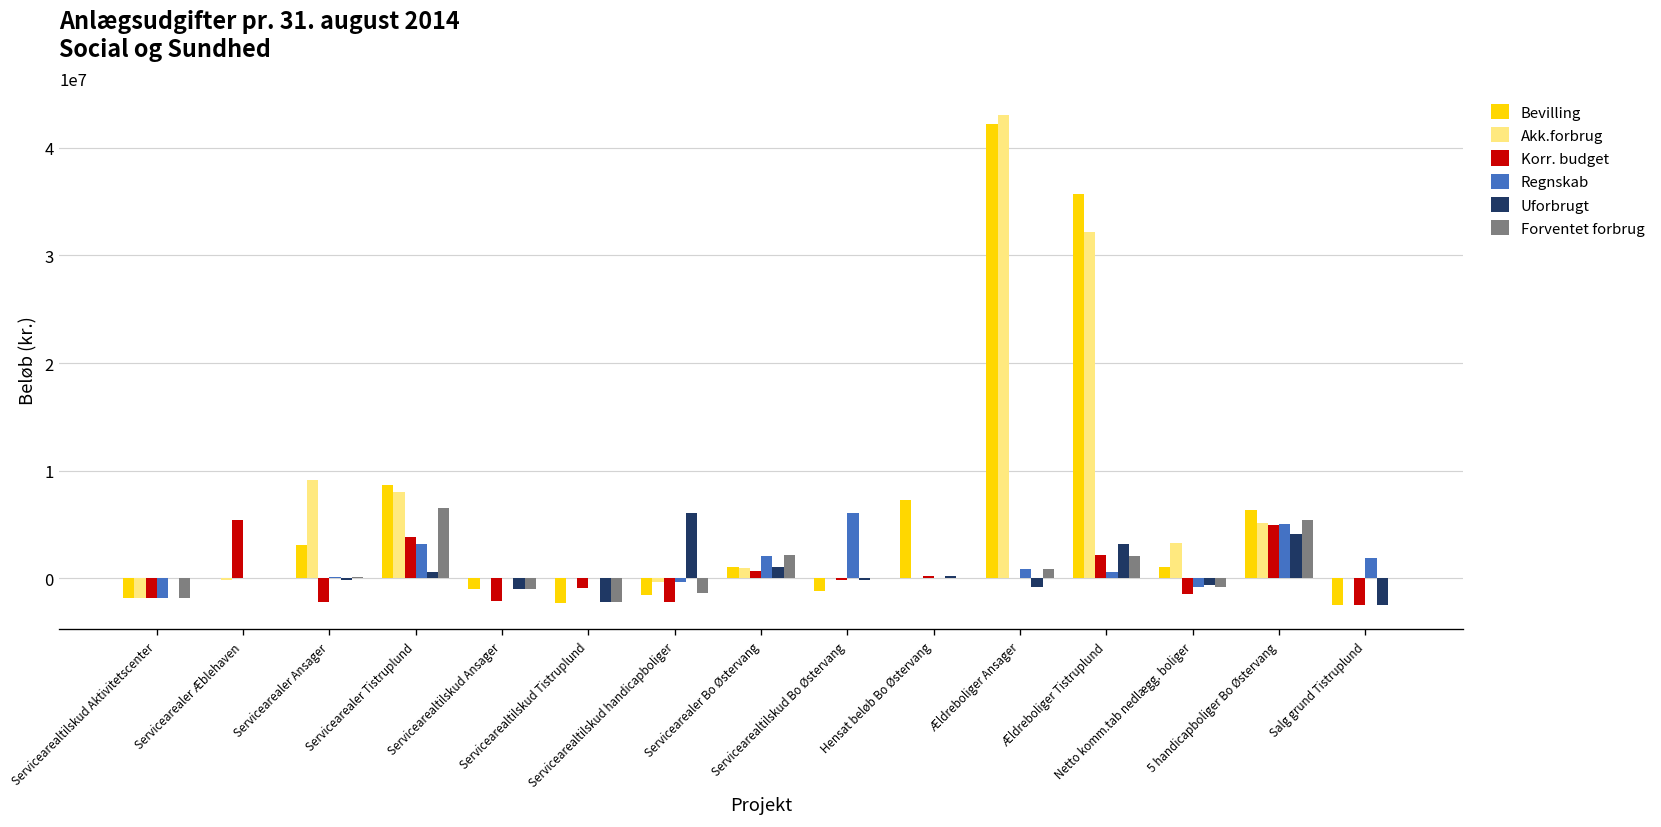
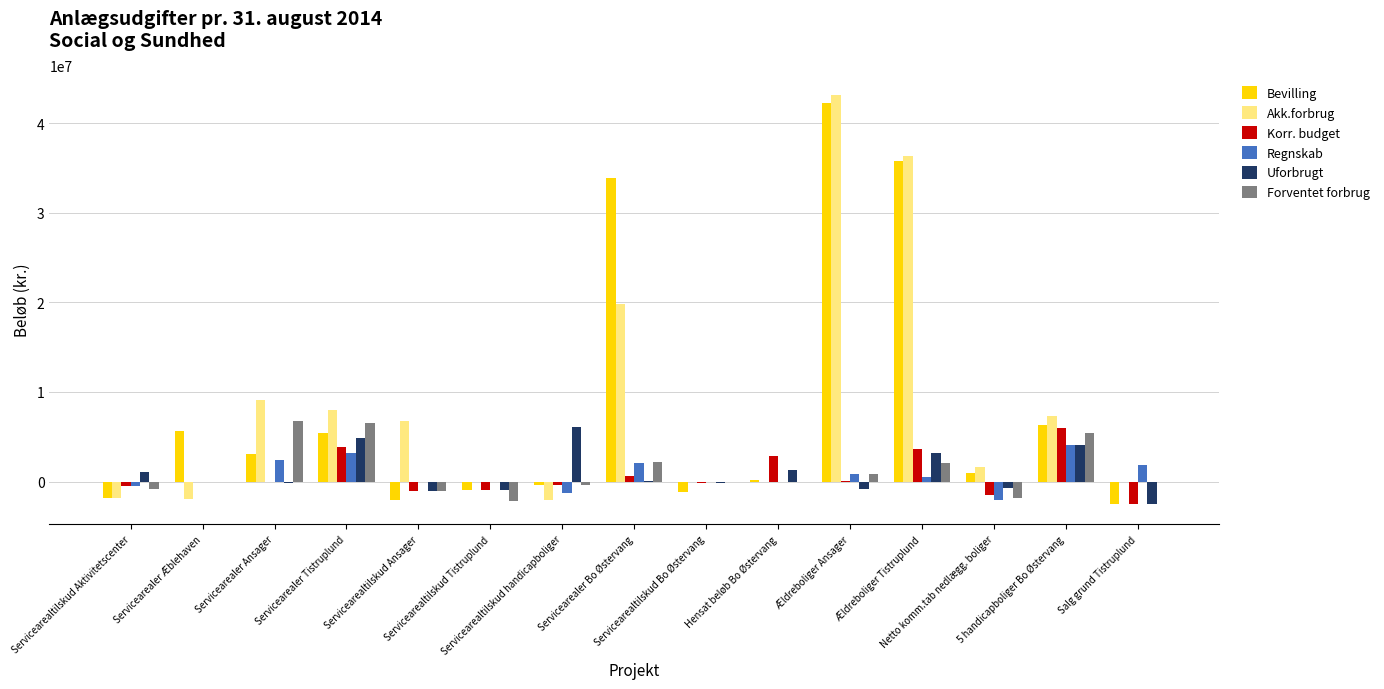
  {
    "Bevilling": {
      "Servicearealtilskud Aktivitetscenter": -2000000,
-     "Servicearealer Æblehaven": 0,
+     "Servicearealer Æblehaven": 6000000,
      "Servicearealer Ansager": 3000000,
-     "Servicearealer Tistruplund": 9000000,
-     "Servicearealtilskud Ansager": -1000000,
-     "Servicearealtilskud Tistruplund": -2000000,
-     "Servicearealtilskud handicapboliger": -2000000,
-     "Servicearealer Bo Østervang": 1000000,
+     "Servicearealer Tistruplund": 5000000,
+     "Servicearealtilskud Ansager": -2000000,
+     "Servicearealtilskud Tistruplund": -1000000,
+     "Servicearealtilskud handicapboliger": 0,
+     "Servicearealer Bo Østervang": 34000000,
      "Servicearealtilskud Bo Østervang": -1000000,
-     "Hensat beløb Bo Østervang": 7000000,
+     "Hensat beløb Bo Østervang": 0,
      "Ældreboliger Ansager": 42000000,
      "Ældreboliger Tistruplund": 36000000,
      "Netto komm.tab nedlægg. boliger": 1000000,
      "5 handicapboliger Bo Østervang": 6000000,
      "Salg grund Tistruplund": -2000000
    },
    "Akk.forbrug": {
      "Servicearealtilskud Aktivitetscenter": -2000000,
-     "Servicearealer Æblehaven": 0,
+     "Servicearealer Æblehaven": -2000000,
      "Servicearealer Ansager": 9000000,
      "Servicearealer Tistruplund": 8000000,
-     "Servicearealtilskud Ansager": 0,
+     "Servicearealtilskud Ansager": 7000000,
      "Servicearealtilskud Tistruplund": 0,
-     "Servicearealtilskud handicapboliger": 0,
-     "Servicearealer Bo Østervang": 1000000,
+     "Servicearealtilskud handicapboliger": -2000000,
+     "Servicearealer Bo Østervang": 20000000,
      "Servicearealtilskud Bo Østervang": 0,
      "Hensat beløb Bo Østervang": 0,
      "Ældreboliger Ansager": 43000000,
-     "Ældreboliger Tistruplund": 32000000,
-     "Netto komm.tab nedlægg. boliger": 3000000,
-     "5 handicapboliger Bo Østervang": 5000000,
+     "Ældreboliger Tistruplund": 36000000,
+     "Netto komm.tab nedlægg. boliger": 2000000,
+     "5 handicapboliger Bo Østervang": 7000000,
      "Salg grund Tistruplund": 0
    },
    "Korr. budget": {
-     "Servicearealtilskud Aktivitetscenter": -2000000,
-     "Servicearealer Æblehaven": 5000000,
-     "Servicearealer Ansager": -2000000,
+     "Servicearealtilskud Aktivitetscenter": 0,
+     "Servicearealer Æblehaven": 0,
+     "Servicearealer Ansager": 0,
      "Servicearealer Tistruplund": 4000000,
-     "Servicearealtilskud Ansager": -2000000,
+     "Servicearealtilskud Ansager": -1000000,
      "Servicearealtilskud Tistruplund": -1000000,
-     "Servicearealtilskud handicapboliger": -2000000,
+     "Servicearealtilskud handicapboliger": 0,
      "Servicearealer Bo Østervang": 1000000,
-     "Hensat beløb Bo Østervang": 0,
-     "Ældreboliger Tistruplund": 2000000,
+     "Hensat beløb Bo Østervang": 3000000,
+     "Ældreboliger Tistruplund": 4000000,
      "Netto komm.tab nedlægg. boliger": -2000000,
-     "5 handicapboliger Bo Østervang": 5000000,
+     "5 handicapboliger Bo Østervang": 6000000,
      "Salg grund Tistruplund": -2000000
    },
    "Regnskab": {
-     "Servicearealtilskud Aktivitetscenter": -2000000,
-     "Servicearealer Ansager": 0,
+     "Servicearealtilskud Aktivitetscenter": 0,
+     "Servicearealer Ansager": 2000000,
      "Servicearealer Tistruplund": 3000000,
      "Servicearealtilskud Ansager": 0,
      "Servicearealtilskud Tistruplund": 0,
-     "Servicearealtilskud handicapboliger": 0,
+     "Servicearealtilskud handicapboliger": -1000000,
      "Servicearealer Bo Østervang": 2000000,
-     "Servicearealtilskud Bo Østervang": 6000000,
+     "Servicearealtilskud Bo Østervang": 0,
      "Hensat beløb Bo Østervang": 0,
      "Ældreboliger Ansager": 1000000,
      "Ældreboliger Tistruplund": 1000000,
-     "Netto komm.tab nedlægg. boliger": -1000000,
-     "5 handicapboliger Bo Østervang": 5000000,
+     "Netto komm.tab nedlægg. boliger": -2000000,
+     "5 handicapboliger Bo Østervang": 4000000,
      "Salg grund Tistruplund": 2000000
    },
    "Uforbrugt": {
-     "Servicearealtilskud Aktivitetscenter": 0,
-     "Servicearealer Tistruplund": 1000000,
+     "Servicearealtilskud Aktivitetscenter": 1000000,
+     "Servicearealer Tistruplund": 5000000,
      "Servicearealtilskud Ansager": -1000000,
-     "Servicearealtilskud Tistruplund": -2000000,
+     "Servicearealtilskud Tistruplund": -1000000,
      "Servicearealtilskud handicapboliger": 6000000,
-     "Servicearealer Bo Østervang": 1000000,
-     "Hensat beløb Bo Østervang": 0,
+     "Servicearealer Bo Østervang": 0,
+     "Hensat beløb Bo Østervang": 1000000,
      "Ældreboliger Ansager": -1000000,
      "Ældreboliger Tistruplund": 3000000,
      "Netto komm.tab nedlægg. boliger": -1000000,
      "5 handicapboliger Bo Østervang": 4000000,
      "Salg grund Tistruplund": -2000000
    },
    "Forventet forbrug": {
-     "Servicearealtilskud Aktivitetscenter": -2000000,
-     "Servicearealer Ansager": 0,
+     "Servicearealtilskud Aktivitetscenter": -1000000,
+     "Servicearealer Ansager": 7000000,
      "Servicearealer Tistruplund": 6000000,
      "Servicearealtilskud Ansager": -1000000,
      "Servicearealtilskud Tistruplund": -2000000,
-     "Servicearealtilskud handicapboliger": -1000000,
+     "Servicearealtilskud handicapboliger": 0,
      "Servicearealer Bo Østervang": 2000000,
      "Servicearealtilskud Bo Østervang": 0,
      "Hensat beløb Bo Østervang": 0,
      "Ældreboliger Ansager": 1000000,
      "Ældreboliger Tistruplund": 2000000,
-     "Netto komm.tab nedlægg. boliger": -1000000,
+     "Netto komm.tab nedlægg. boliger": -2000000,
      "5 handicapboliger Bo Østervang": 5000000,
      "Salg grund Tistruplund": 0
    }
  }
